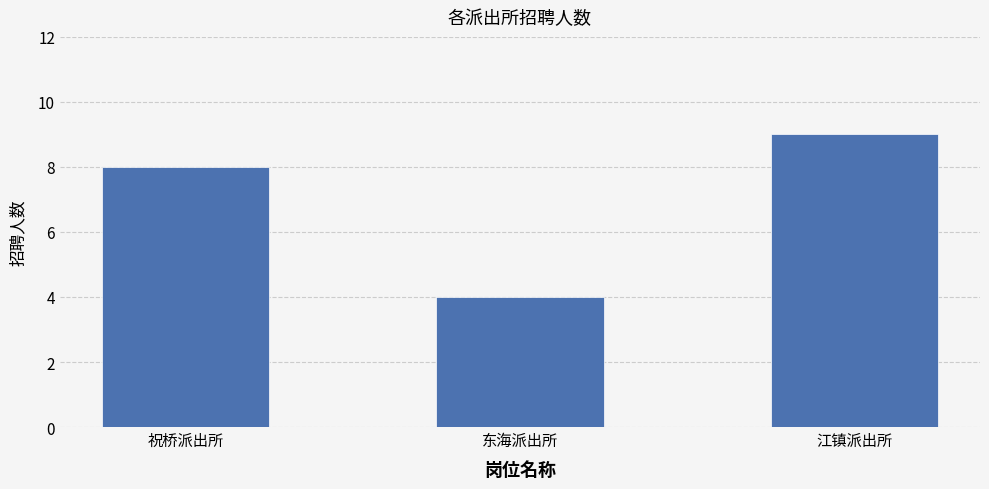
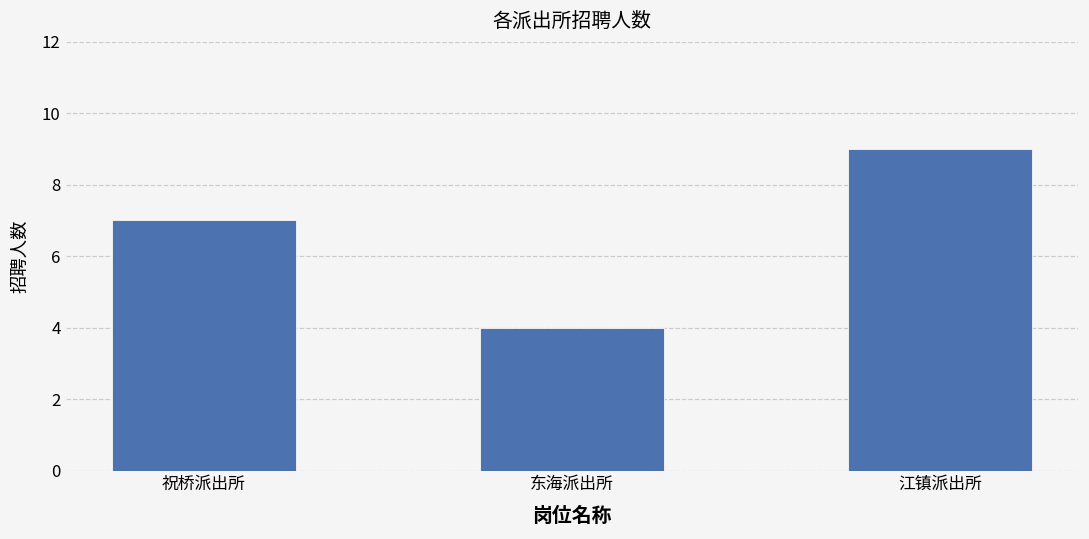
  {
-   "祝桥派出所": 8,
+   "祝桥派出所": 7,
    "东海派出所": 4,
    "江镇派出所": 9
  }
